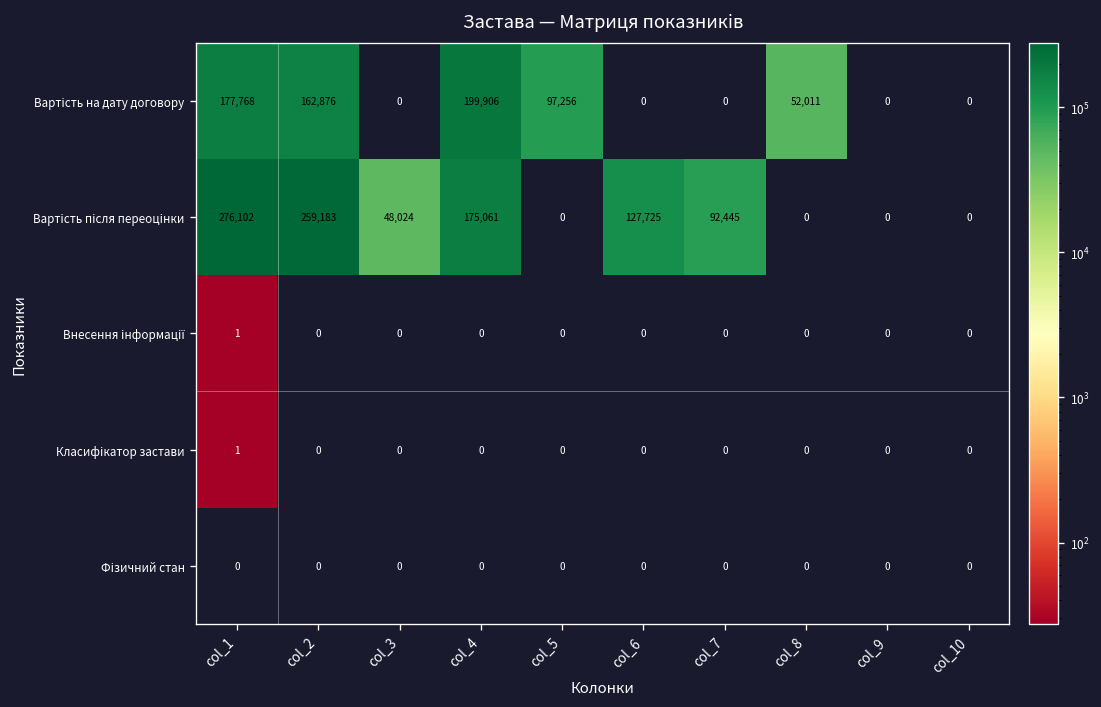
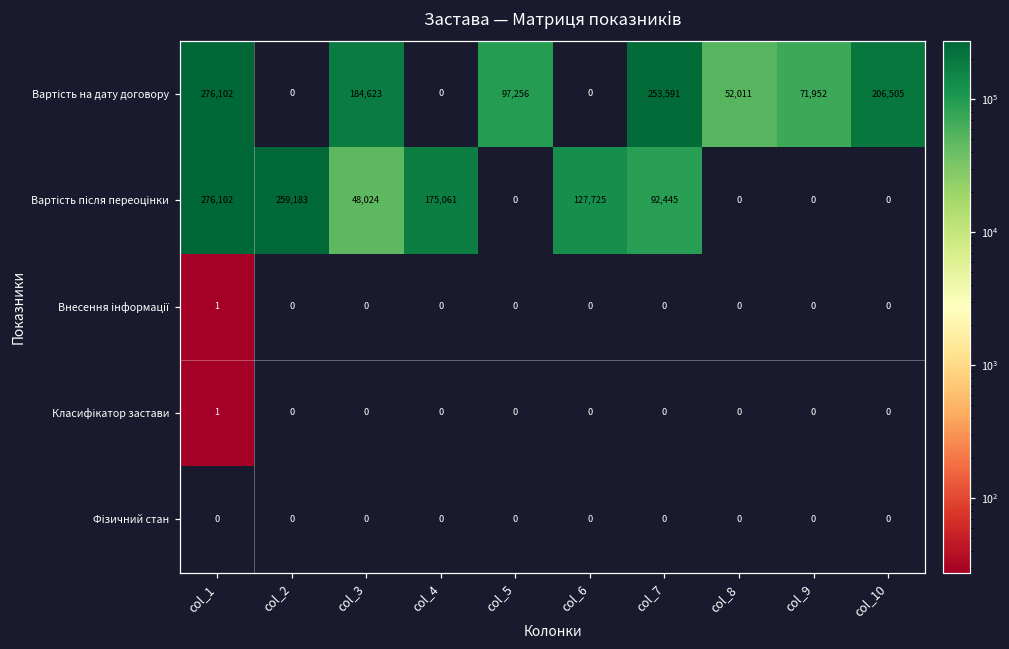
  {
    "Вартість на дату договору": {
-     "col_1": "177,768",
-     "col_2": "162,876",
-     "col_3": "0",
-     "col_4": "199,906",
+     "col_1": "276,102",
+     "col_2": "0",
+     "col_3": "184,623",
+     "col_4": "0",
      "col_5": "97,256",
      "col_6": "0",
-     "col_7": "0",
+     "col_7": "253,591",
      "col_8": "52,011",
-     "col_9": "0",
-     "col_10": "0"
+     "col_9": "71,952",
+     "col_10": "206,505"
    },
    "Вартість після переоцінки": {
      "col_1": "276,102",
      "col_2": "259,183",
      "col_3": "48,024",
      "col_4": "175,061",
      "col_5": "0",
      "col_6": "127,725",
      "col_7": "92,445",
      "col_8": "0",
      "col_9": "0",
      "col_10": "0"
    },
    "Внесення інформації": {
      "col_1": "1",
      "col_2": "0",
      "col_3": "0",
      "col_4": "0",
      "col_5": "0",
      "col_6": "0",
      "col_7": "0",
      "col_8": "0",
      "col_9": "0",
      "col_10": "0"
    },
    "Класифікатор застави": {
      "col_1": "1",
      "col_2": "0",
      "col_3": "0",
      "col_4": "0",
      "col_5": "0",
      "col_6": "0",
      "col_7": "0",
      "col_8": "0",
      "col_9": "0",
      "col_10": "0"
    },
    "Фізичний стан": {
      "col_1": "0",
      "col_2": "0",
      "col_3": "0",
      "col_4": "0",
      "col_5": "0",
      "col_6": "0",
      "col_7": "0",
      "col_8": "0",
      "col_9": "0",
      "col_10": "0"
    }
  }
